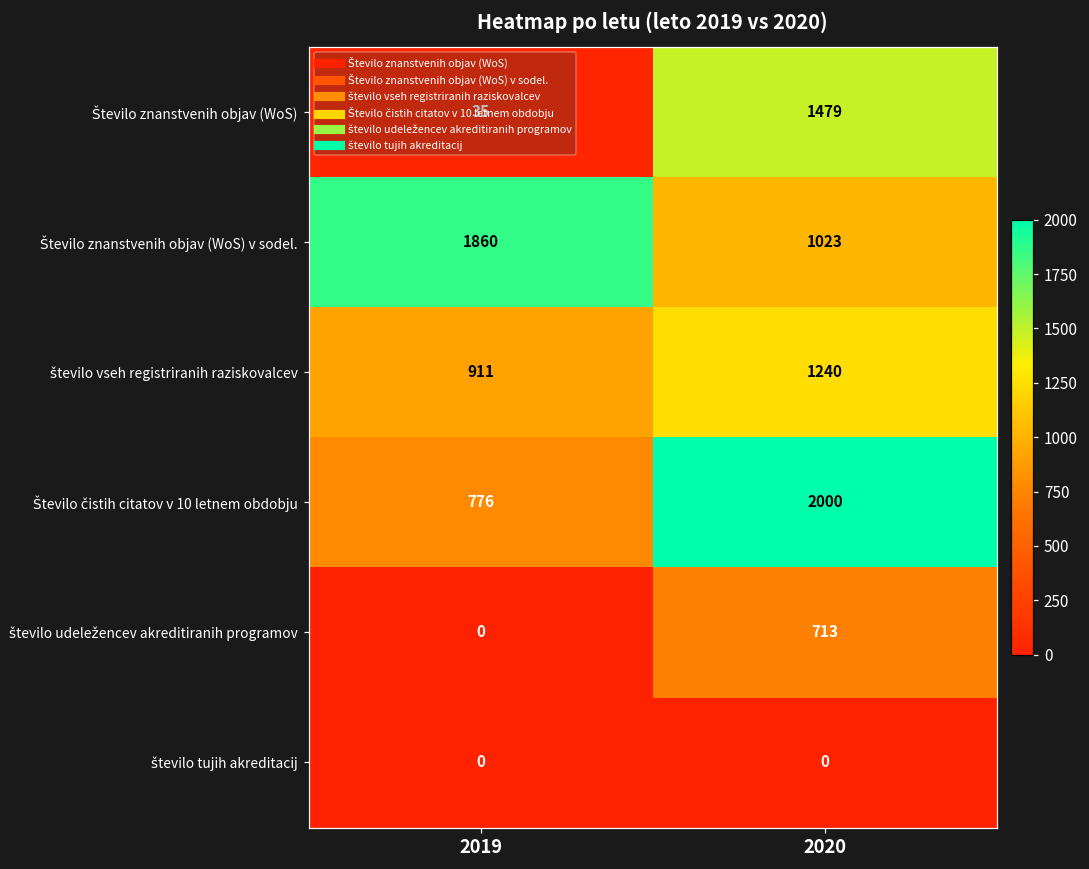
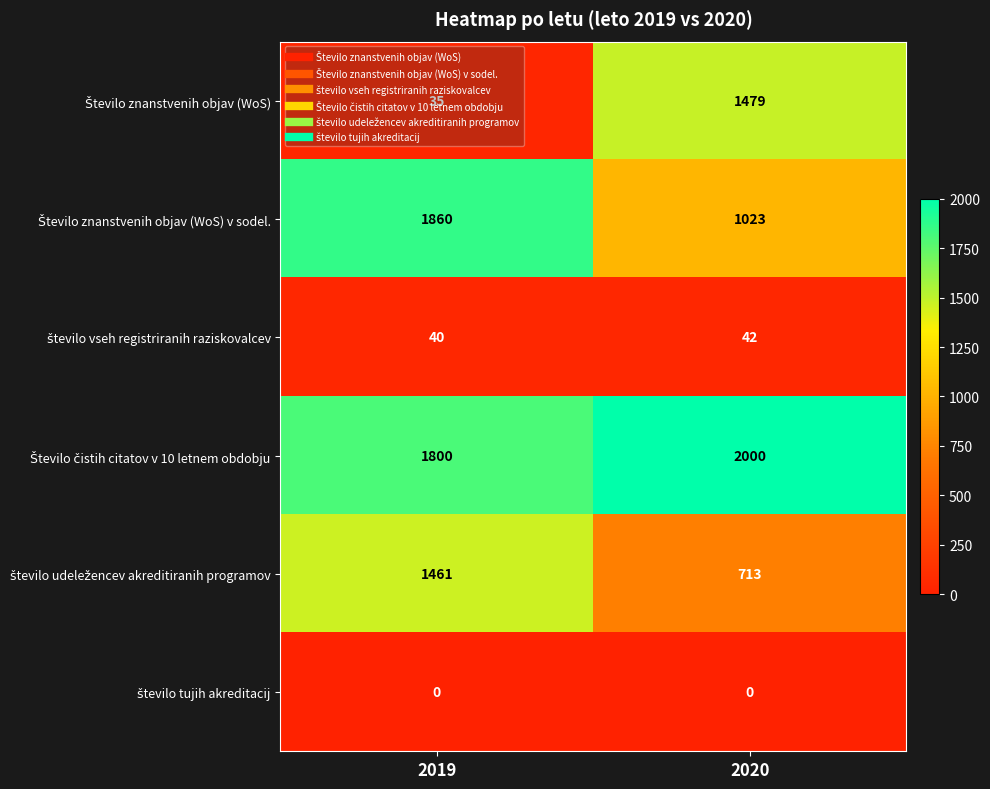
  {
    "Število znanstvenih objav (WoS)": {
      "2020": 1479
    },
    "Število znanstvenih objav (WoS) v sodel.": {
      "2019": 1860,
      "2020": 1023
    },
    "število vseh registriranih raziskovalcev": {
-     "2019": 911,
-     "2020": 1240
+     "2019": 40,
+     "2020": 42
    },
    "Število čistih citatov v 10 letnem obdobju": {
-     "2019": 776,
+     "2019": 1800,
      "2020": 2000
    },
    "število udeležencev akreditiranih programov": {
-     "2019": 0,
+     "2019": 1461,
      "2020": 713
    },
    "število tujih akreditacij": {
      "2019": 0,
      "2020": 0
    }
  }
